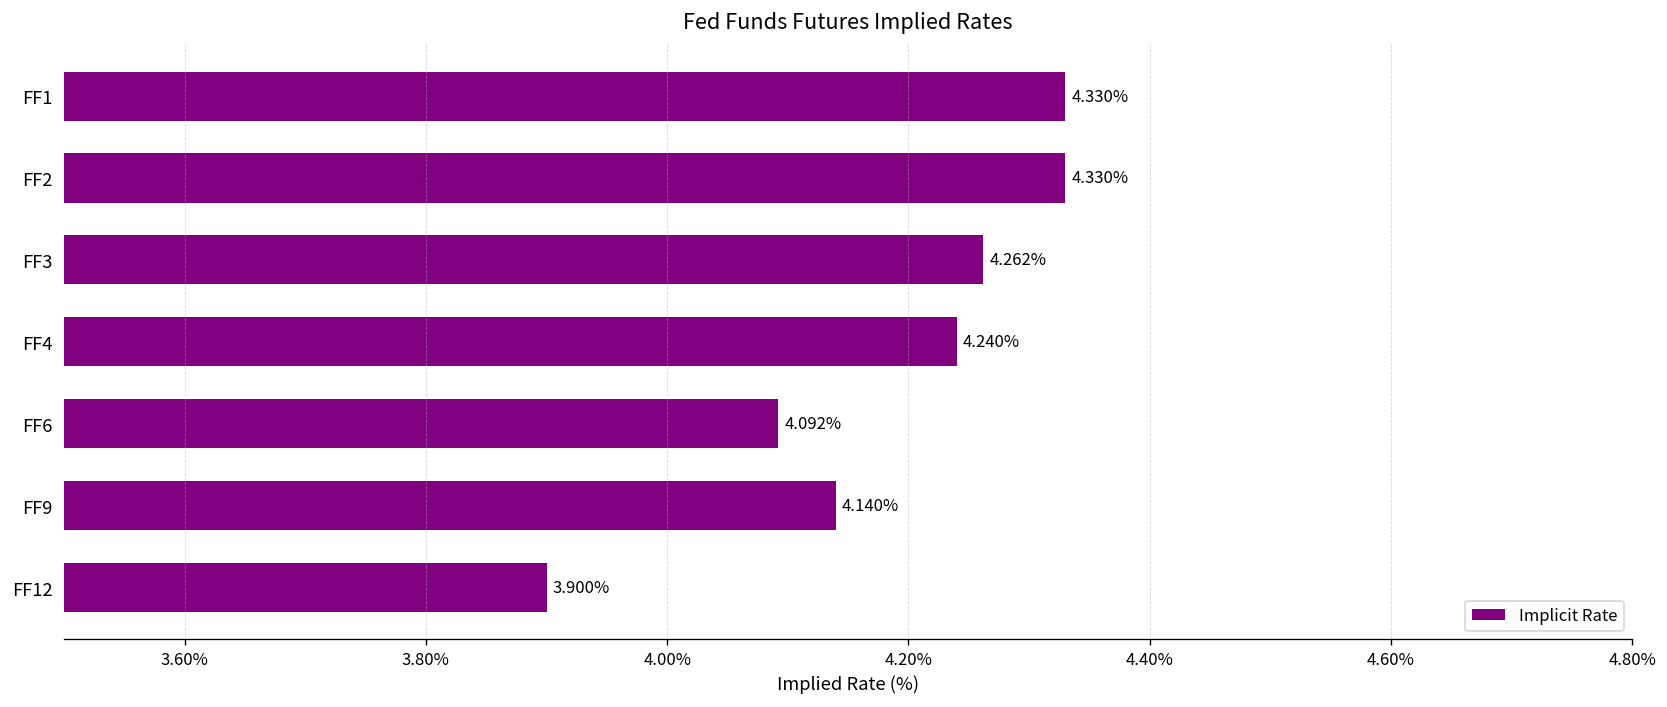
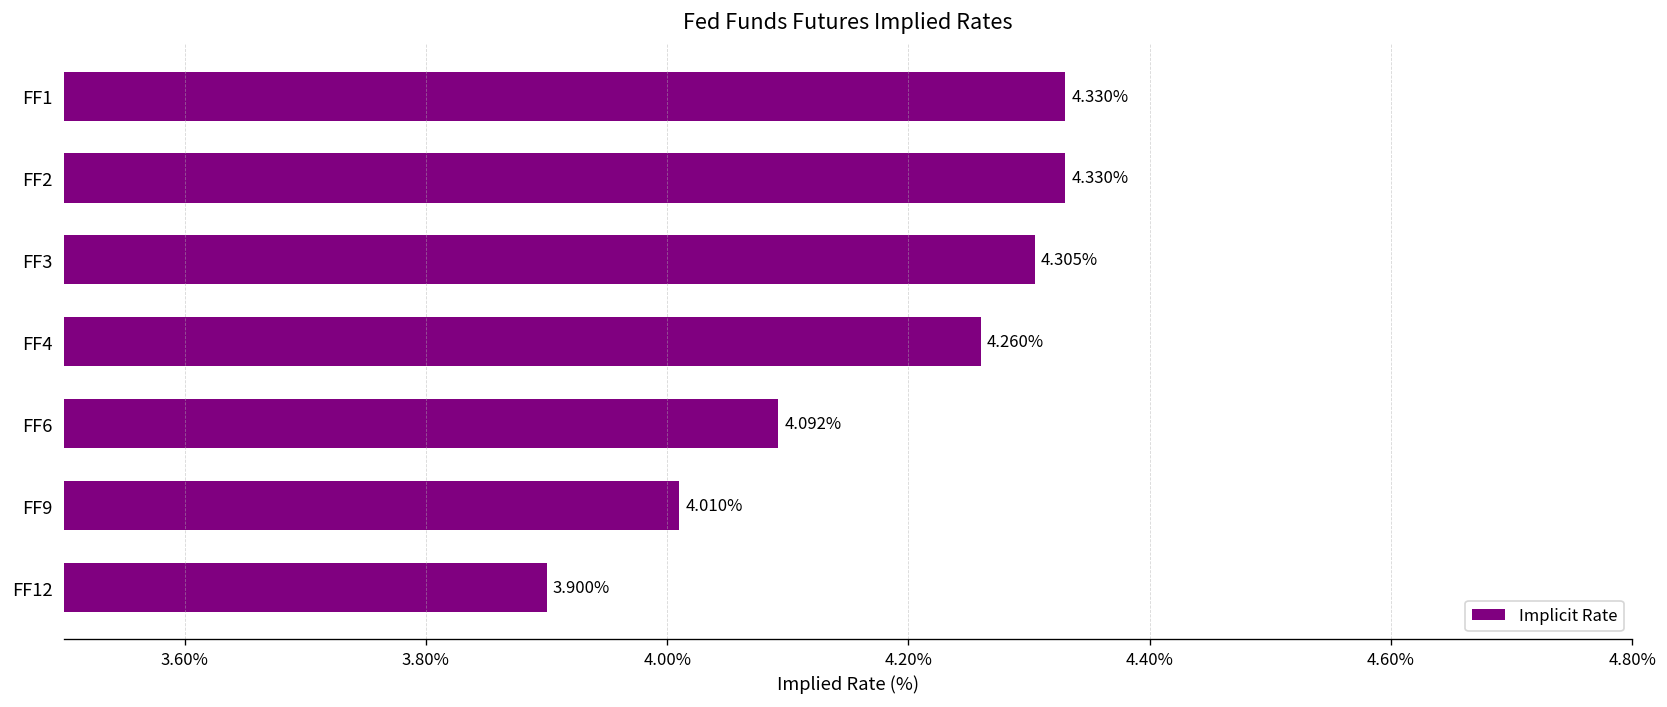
  {
    "FF1": "4.330%",
    "FF2": "4.330%",
-   "FF3": "4.262%",
-   "FF4": "4.240%",
+   "FF3": "4.305%",
+   "FF4": "4.260%",
    "FF6": "4.092%",
-   "FF9": "4.140%",
+   "FF9": "4.010%",
    "FF12": "3.900%"
  }
